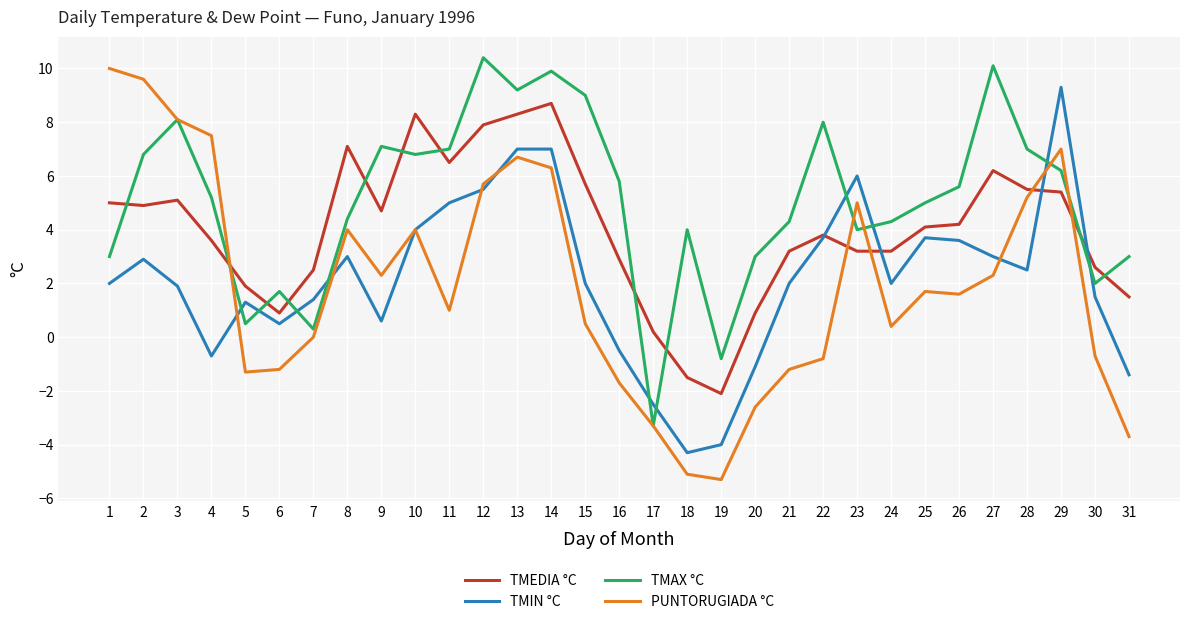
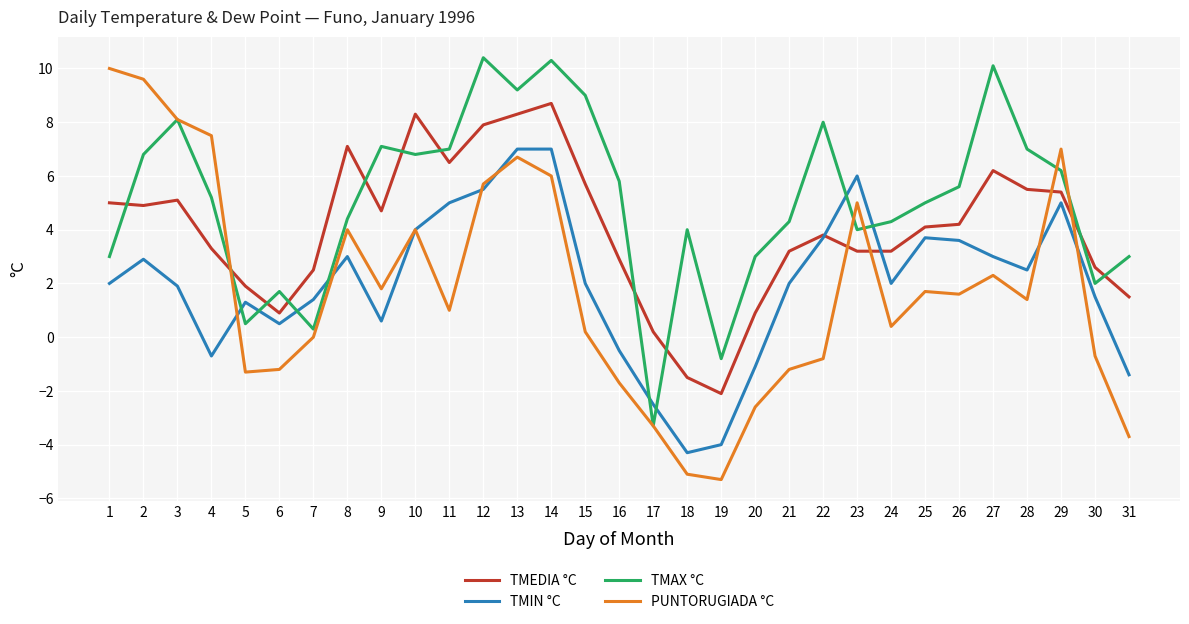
  {
    "TMEDIA °C": {
      "1": 5.0,
      "2": 4.9,
      "3": 5.1,
-     "4": 3.6,
+     "4": 3.3,
      "5": 1.9,
      "6": 0.9,
      "7": 2.5,
      "8": 7.1,
      "9": 4.7,
      "10": 8.3,
      "11": 6.5,
      "12": 7.9,
      "13": 8.3,
      "14": 8.7,
      "15": 5.7,
      "16": 2.9,
      "17": 0.2,
      "18": -1.5,
      "19": -2.1,
      "20": 0.9,
      "21": 3.2,
      "22": 3.8,
      "23": 3.2,
      "24": 3.2,
      "25": 4.1,
      "26": 4.2,
      "27": 6.2,
      "28": 5.5,
      "29": 5.4,
      "30": 2.6,
      "31": 1.5
    },
    "TMIN °C": {
      "1": 2.0,
      "2": 2.9,
      "3": 1.9,
      "4": -0.7,
      "5": 1.3,
      "6": 0.5,
      "7": 1.4,
      "8": 3.0,
      "9": 0.6,
      "11": 5.0,
      "12": 5.5,
      "13": 7.0,
      "14": 7.0,
      "15": 2.0,
      "16": -0.5,
      "17": -2.5,
      "18": -4.3,
      "19": -4.0,
      "20": -1.1,
      "21": 2.0,
      "22": 3.7,
      "23": 6.0,
      "24": 2.0,
      "25": 3.7,
      "26": 3.6,
      "27": 3.0,
      "28": 2.5,
-     "29": 9.3,
+     "29": 5.0,
      "30": 1.5,
      "31": -1.4
    },
    "TMAX °C": {
      "1": 3.0,
      "2": 6.8,
      "4": 5.2,
      "5": 0.5,
      "6": 1.7,
      "7": 0.3,
      "8": 4.4,
      "9": 7.1,
      "10": 6.8,
      "11": 7.0,
      "12": 10.4,
      "13": 9.2,
-     "14": 9.9,
+     "14": 10.3,
      "15": 9.0,
      "16": 5.8,
      "18": 4.0,
      "19": -0.8,
      "20": 3.0,
      "21": 4.3,
      "22": 8.0,
      "23": 4.0,
      "24": 4.3,
      "25": 5.0,
      "26": 5.6,
      "27": 10.1,
      "28": 7.0,
      "29": 6.2,
      "30": 2.0,
      "31": 3.0
    },
    "PUNTORUGIADA °C": {
      "1": 10.0,
      "2": 9.6,
      "4": 7.5,
      "5": -1.3,
      "6": -1.2,
      "7": 0.0,
      "8": 4.0,
-     "9": 2.3,
+     "9": 1.8,
      "11": 1.0,
      "12": 5.7,
      "13": 6.7,
-     "14": 6.3,
-     "15": 0.5,
+     "14": 6.0,
+     "15": 0.2,
      "16": -1.7,
      "18": -5.1,
      "19": -5.3,
      "20": -2.6,
      "21": -1.2,
      "22": -0.8,
      "23": 5.0,
      "24": 0.4,
      "25": 1.7,
      "26": 1.6,
      "27": 2.3,
-     "28": 5.2,
+     "28": 1.4,
      "29": 7.0,
      "30": -0.7,
      "31": -3.7
    }
  }
